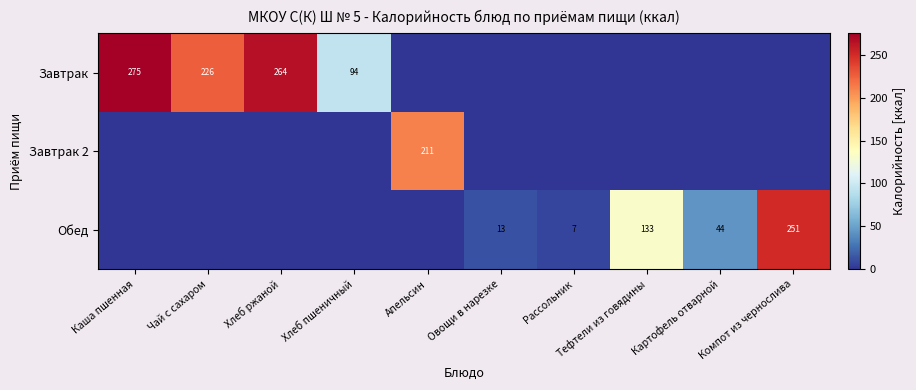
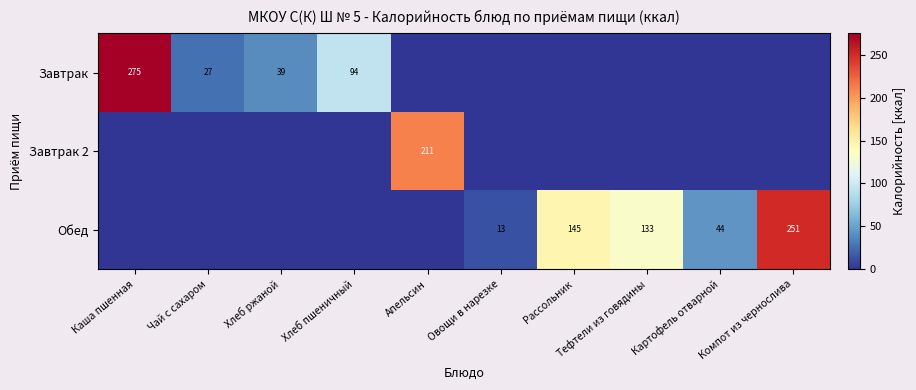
  {
    "Завтрак": {
      "Каша пшенная": 275,
-     "Чай с сахаром": 226,
-     "Хлеб ржаной": 264,
+     "Чай с сахаром": 27,
+     "Хлеб ржаной": 39,
      "Хлеб пшеничный": 94
    },
    "Завтрак 2": {
      "Апельсин": 211
    },
    "Обед": {
      "Овощи в нарезке": 13,
-     "Рассольник": 7,
+     "Рассольник": 145,
      "Тефтели из говядины": 133,
      "Картофель отварной": 44,
      "Компот из чернослива": 251
    }
  }
